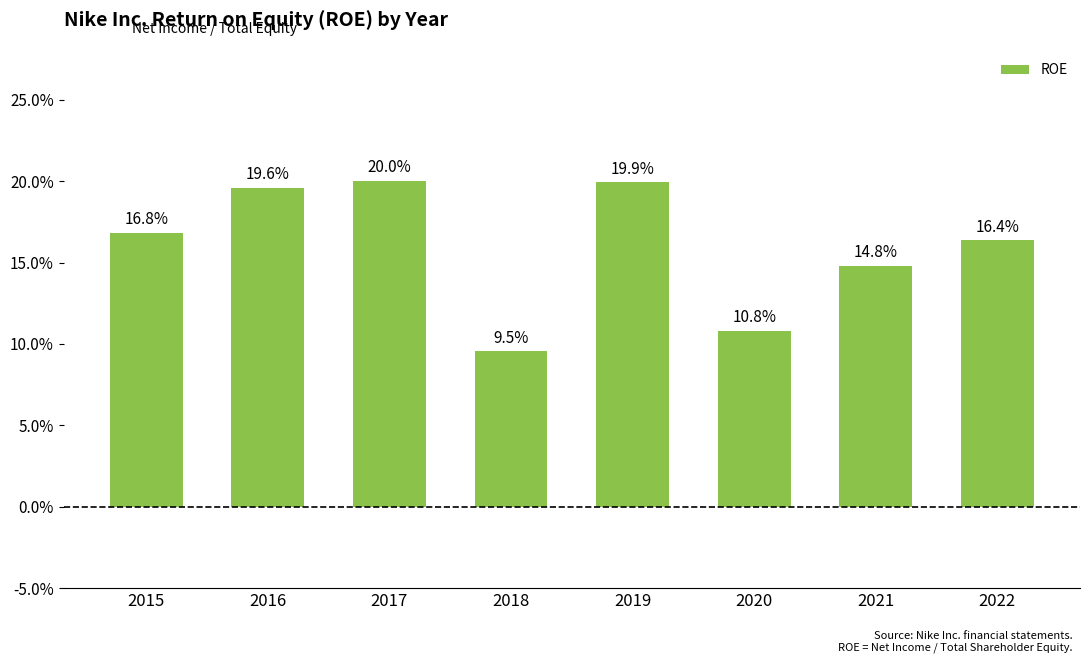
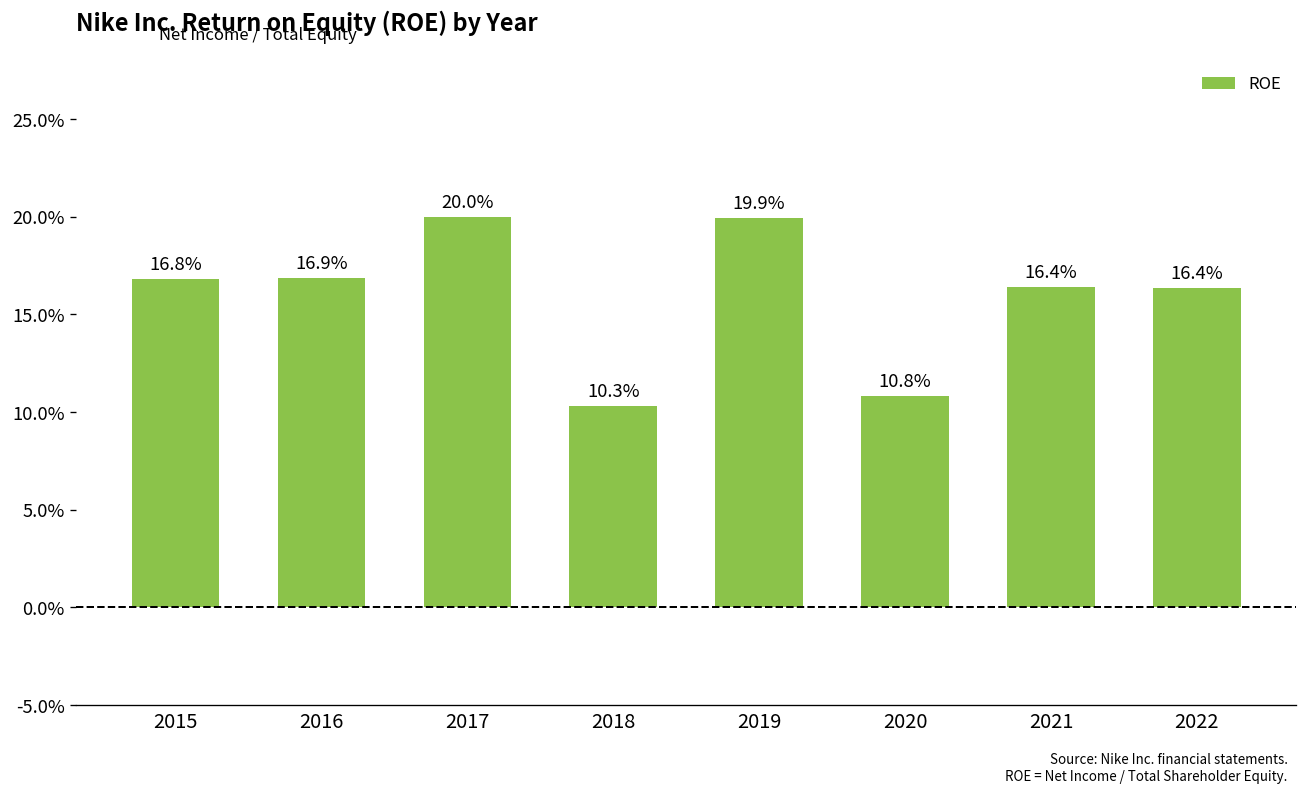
  {
    "2015": "16.8%",
-   "2016": "19.6%",
+   "2016": "16.9%",
    "2017": "20.0%",
-   "2018": "9.5%",
+   "2018": "10.3%",
    "2019": "19.9%",
    "2020": "10.8%",
-   "2021": "14.8%",
+   "2021": "16.4%",
    "2022": "16.4%"
  }
